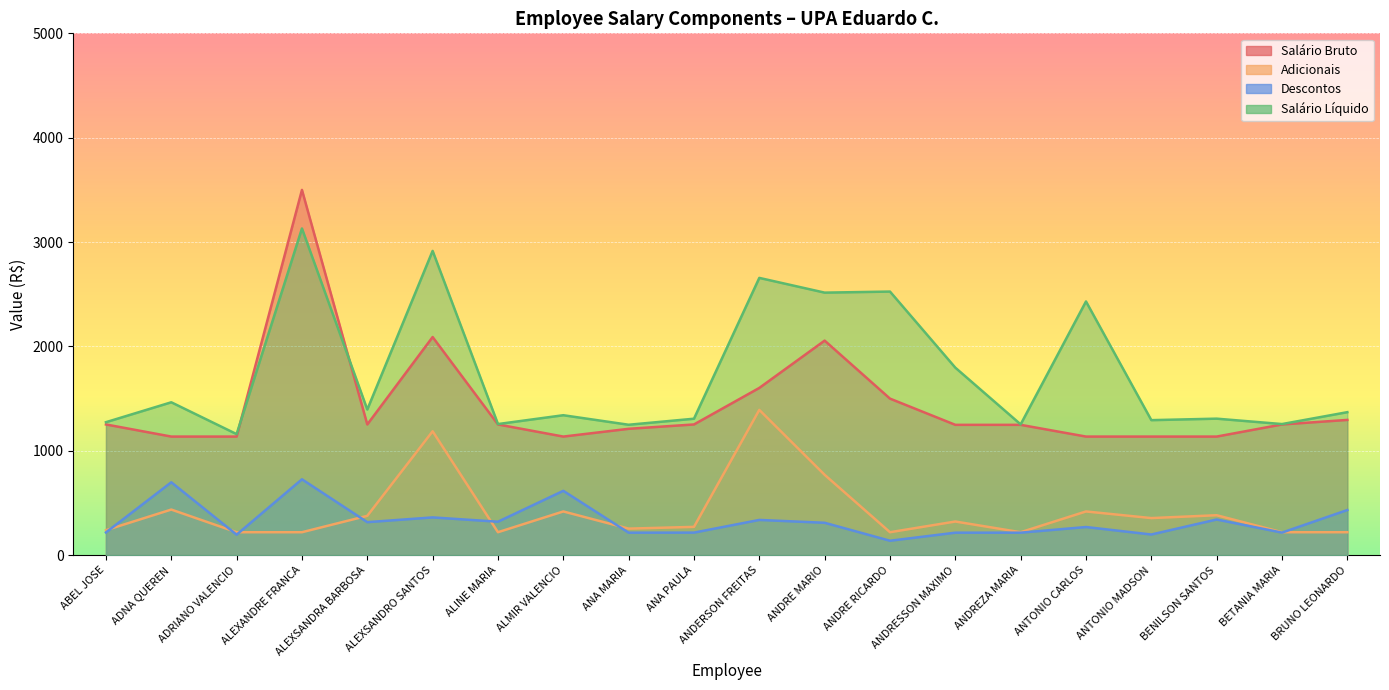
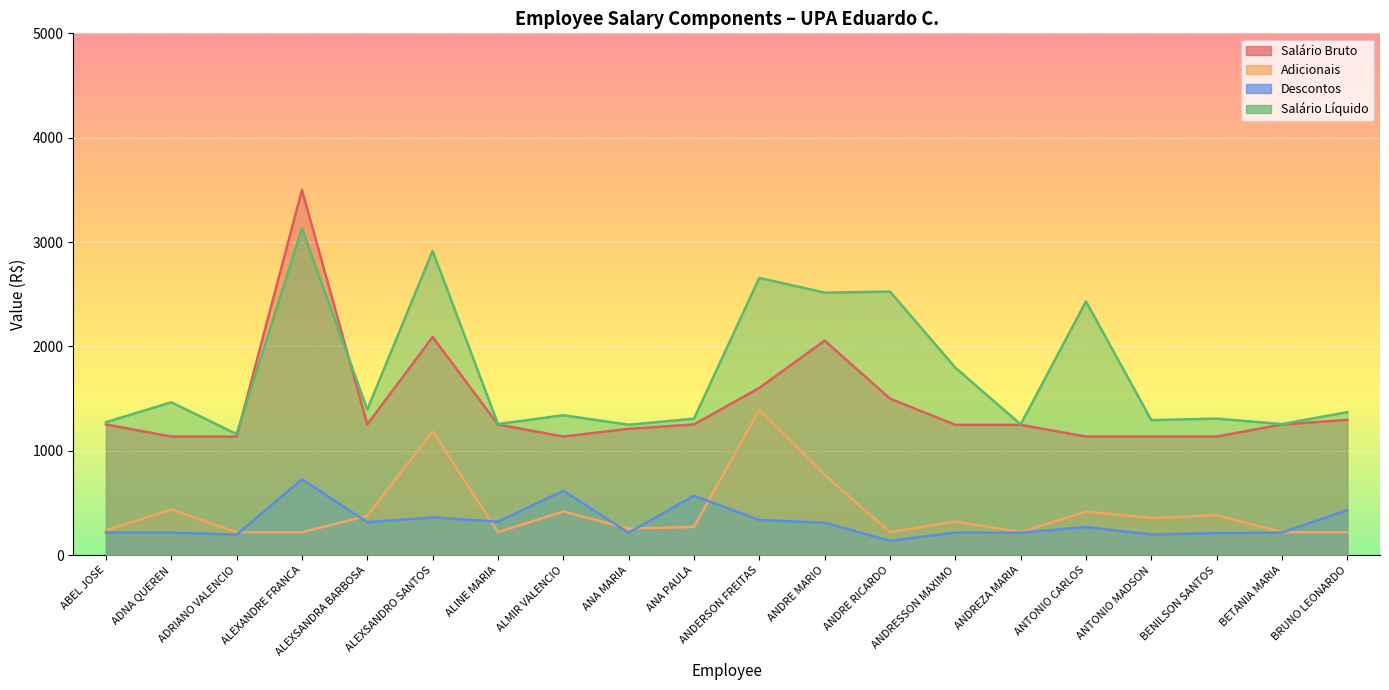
  {
    "Descontos": {
-     "ADNA QUEREN": 700,
+     "ADNA QUEREN": 220,
      "ALEXANDRE FRANCA": 730,
      "ALEXSANDRA BARBOSA": 320,
      "ALEXSANDRO SANTOS": 360,
      "ALINE MARIA": 320,
      "ALMIR VALENCIO": 620,
      "ANA MARIA": 220,
-     "ANA PAULA": 220,
+     "ANA PAULA": 570,
      "ANDERSON FREITAS": 340,
      "ANDRE MARIO": 310,
      "ANDRE RICARDO": 140,
      "ANDRESSON MAXIMO": 220,
      "ANTONIO CARLOS": 270,
      "ANTONIO MADSON": 200,
-     "BENILSON SANTOS": 340,
+     "BENILSON SANTOS": 210,
      "BRUNO LEONARDO": 430
    },
    "Salário Líquido": {
      "ADNA QUEREN": 1460,
      "ALEXANDRE FRANCA": 3130,
      "ALEXSANDRA BARBOSA": 1400,
      "ALEXSANDRO SANTOS": 2920,
      "ALMIR VALENCIO": 1340,
      "ANA MARIA": 1250,
      "ANA PAULA": 1310,
      "ANDERSON FREITAS": 2660,
      "ANDRE MARIO": 2520,
      "ANDRE RICARDO": 2530,
      "ANDRESSON MAXIMO": 1800,
      "ANTONIO CARLOS": 2430,
      "ANTONIO MADSON": 1290,
      "BENILSON SANTOS": 1310,
      "BRUNO LEONARDO": 1370
    }
  }
